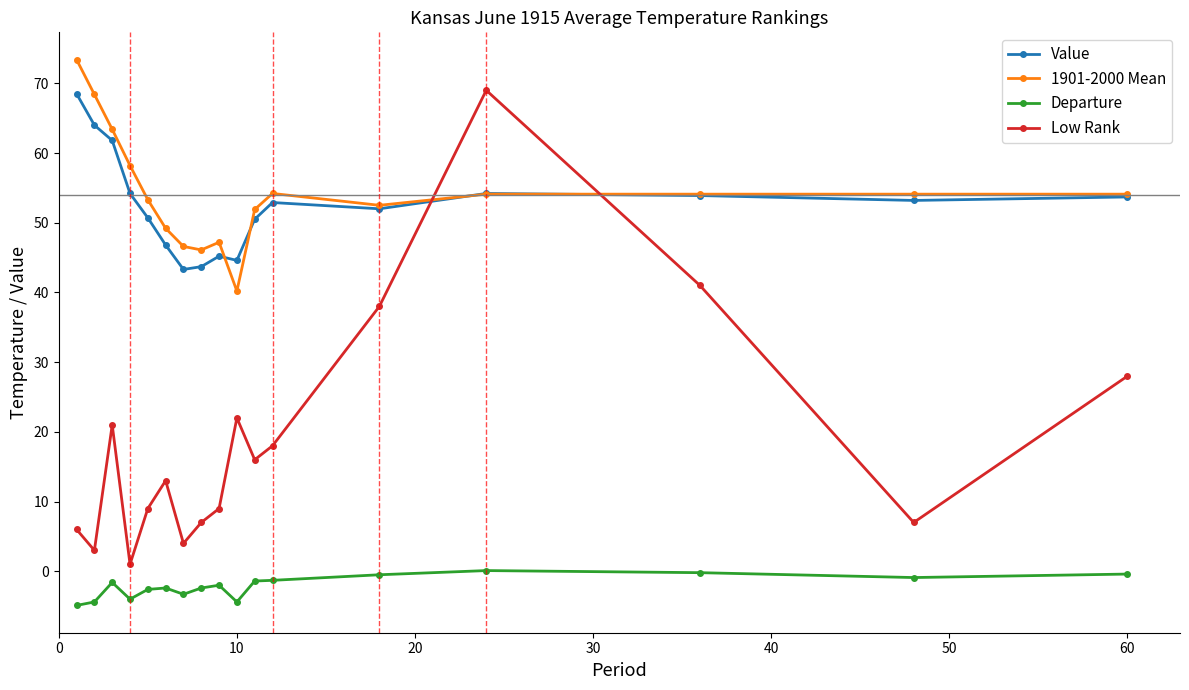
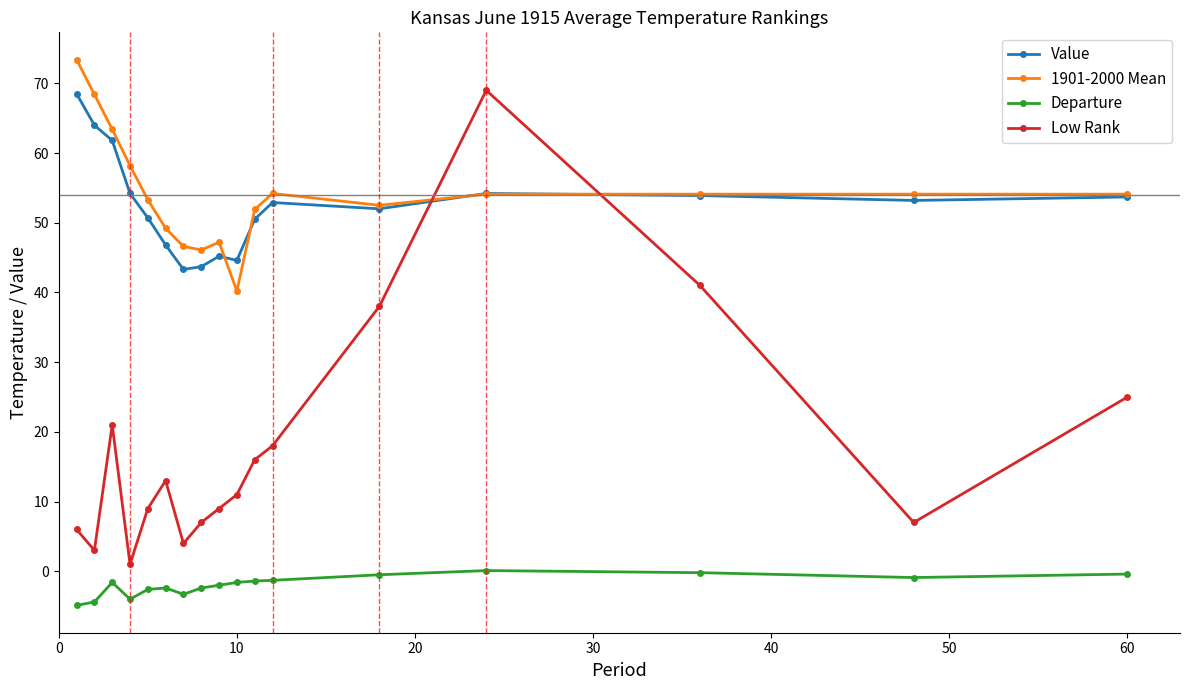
  {
    "Value": {
      "10": 45,
      "60": 54
    },
    "1901-2000 Mean": {
      "10": 40,
      "60": 54
    },
    "Departure": {
-     "10": -4,
+     "10": -2,
      "60": 0
    },
    "Low Rank": {
-     "10": 22,
-     "60": 28
+     "10": 11,
+     "60": 25
    }
  }
